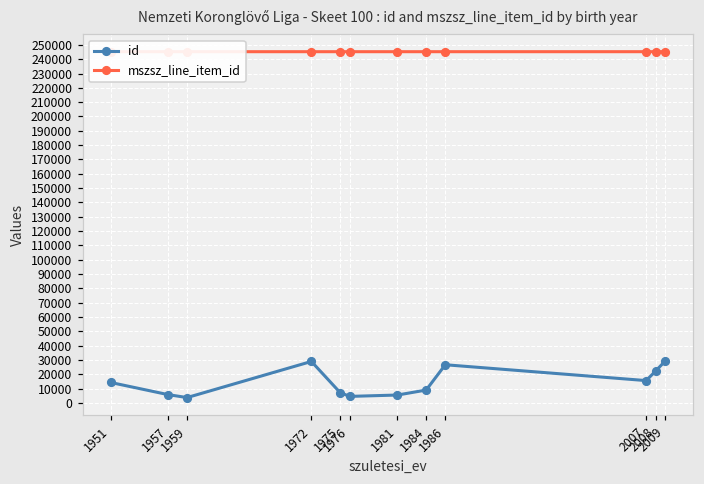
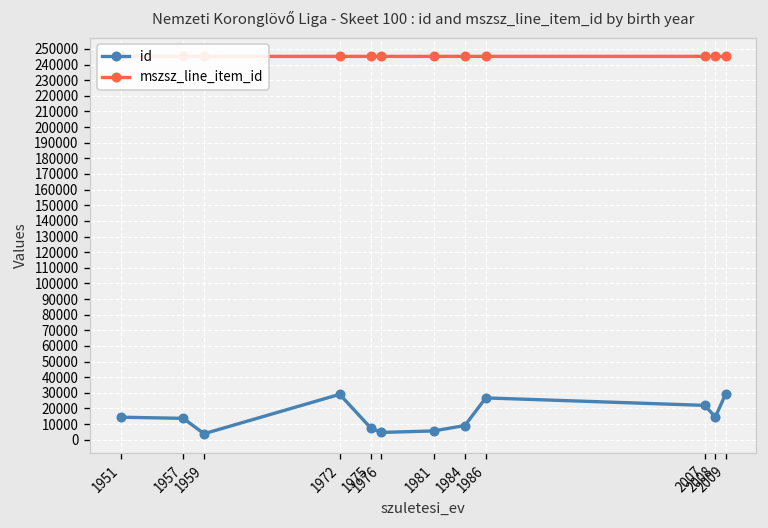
  {
    "id": {
      "1951": 14000,
-     "1957": 6000,
+     "1957": 14000,
      "1959": 4000,
      "1972": 29000,
      "1975": 7000,
      "1976": 5000,
      "1981": 6000,
      "1984": 9000,
      "1986": 27000,
-     "2007": 16000,
-     "2008": 22000,
+     "2007": 22000,
+     "2008": 14000,
      "2009": 29000
    },
    "mszsz_line_item_id": {
      "1972": 245000,
      "1975": 245000,
      "1976": 245000,
      "1981": 245000,
      "1984": 245000,
      "1986": 245000,
      "2007": 245000,
      "2008": 245000,
      "2009": 245000
    }
  }
